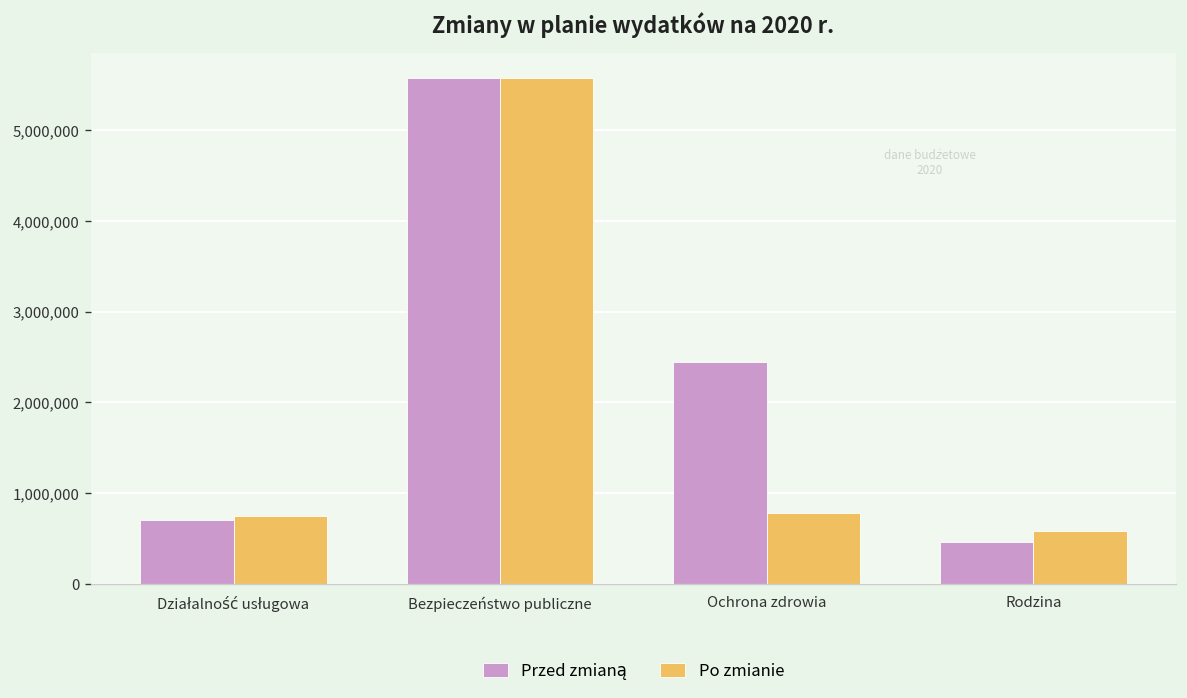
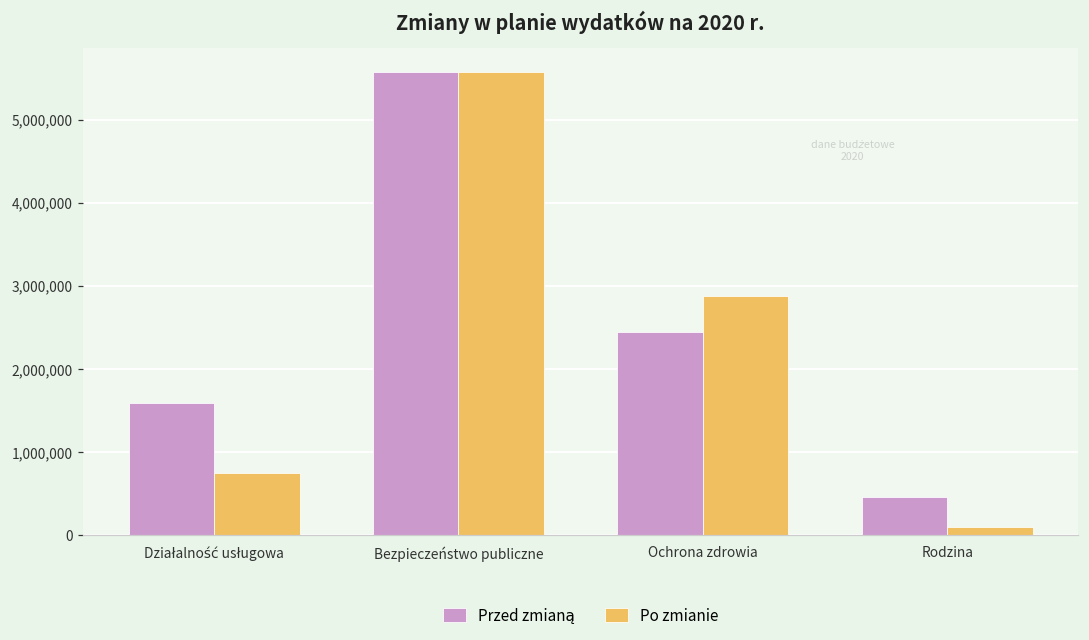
  {
    "Przed zmianą": {
-     "Działalność usługowa": "700,000",
+     "Działalność usługowa": "1,600,000",
      "Bezpieczeństwo publiczne": "5,600,000",
      "Ochrona zdrowia": "2,400,000",
      "Rodzina": "500,000"
    },
    "Po zmianie": {
      "Działalność usługowa": "700,000",
      "Bezpieczeństwo publiczne": "5,600,000",
-     "Ochrona zdrowia": "800,000",
-     "Rodzina": "600,000"
+     "Ochrona zdrowia": "2,900,000",
+     "Rodzina": "100,000"
    }
  }
